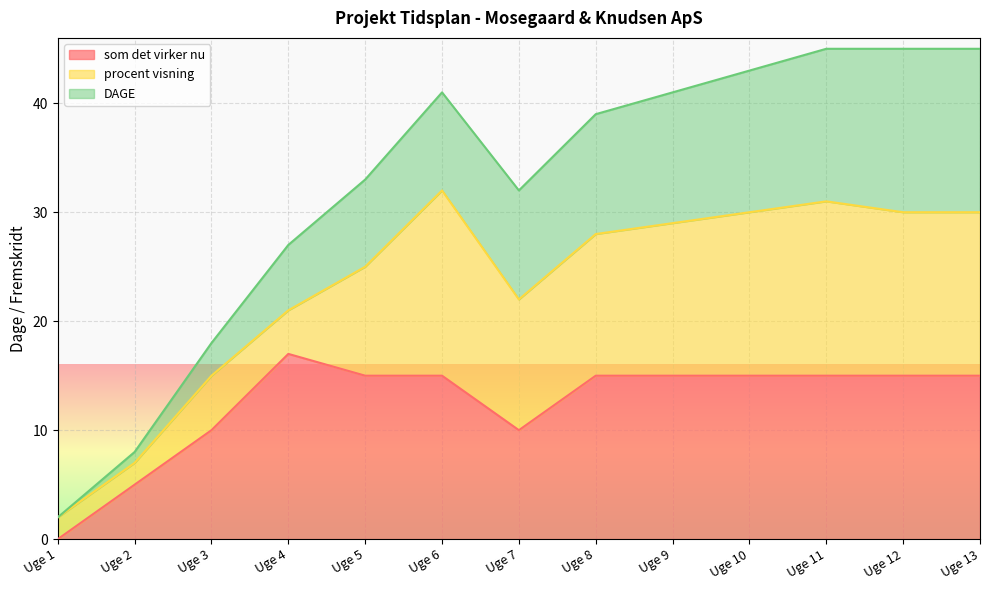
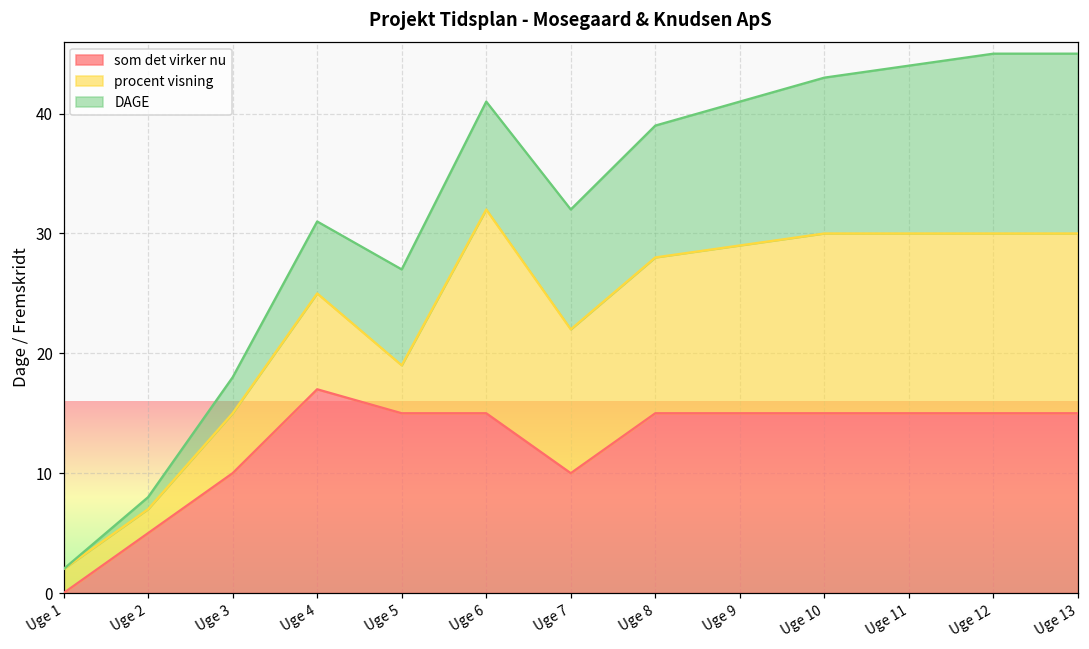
  {
    "som det virker nu": {
      "Uge 1": 0,
      "Uge 2": 5,
      "Uge 3": 10,
      "Uge 4": 17,
      "Uge 5": 15,
      "Uge 6": 15,
      "Uge 7": 10,
      "Uge 8": 15,
      "Uge 9": 15,
      "Uge 10": 15,
      "Uge 11": 15,
      "Uge 12": 15,
      "Uge 13": 15
    },
    "procent visning": {
      "Uge 2": 2,
      "Uge 3": 5,
-     "Uge 4": 4,
-     "Uge 5": 10,
+     "Uge 4": 8,
+     "Uge 5": 4,
      "Uge 6": 17,
      "Uge 7": 12,
      "Uge 8": 13,
      "Uge 9": 14,
      "Uge 10": 15,
-     "Uge 11": 16,
+     "Uge 11": 15,
      "Uge 12": 15,
      "Uge 13": 15
    },
    "DAGE": {
      "Uge 2": 1,
      "Uge 3": 3,
      "Uge 4": 6,
      "Uge 5": 8,
      "Uge 6": 9,
      "Uge 7": 10,
      "Uge 8": 11,
      "Uge 9": 12,
      "Uge 10": 13,
      "Uge 11": 14,
      "Uge 12": 15,
      "Uge 13": 15
    }
  }
